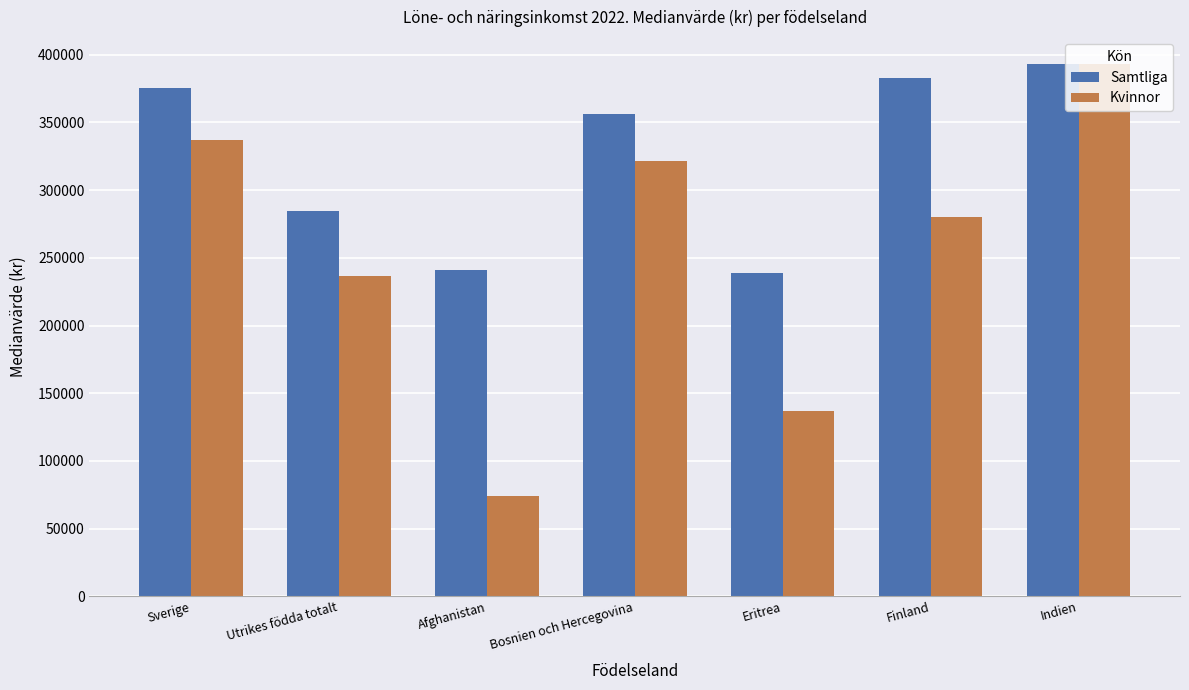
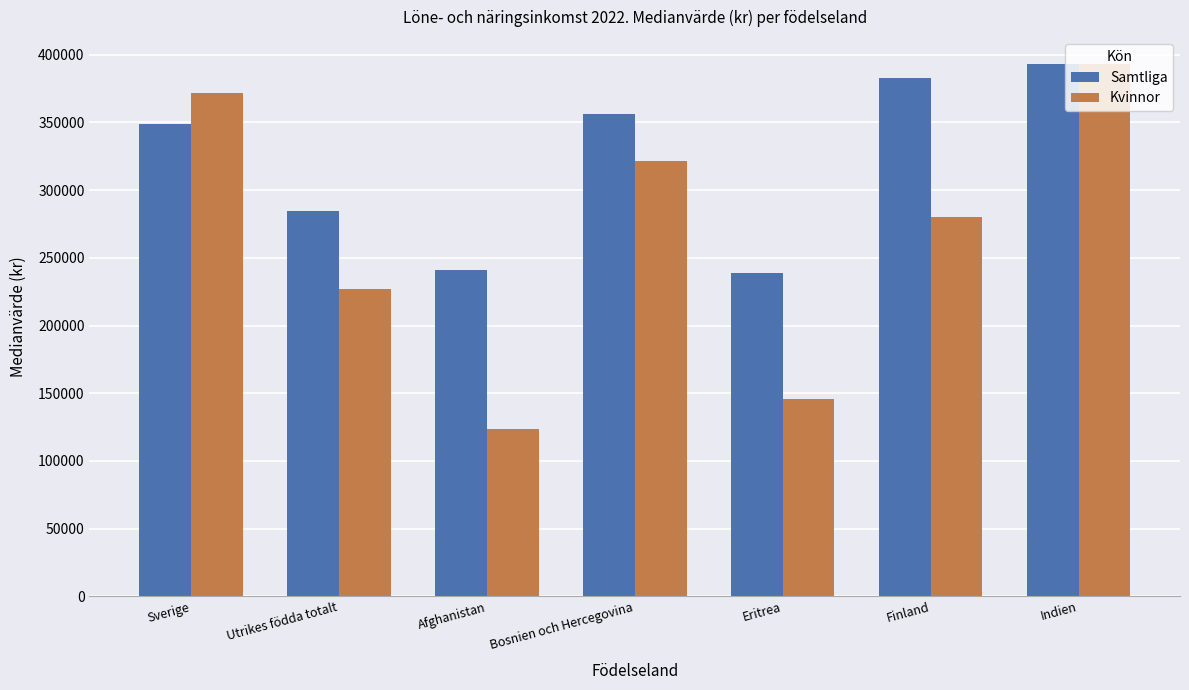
  {
    "Samtliga": {
-     "Sverige": 376000,
+     "Sverige": 349000,
      "Utrikes födda totalt": 285000,
      "Afghanistan": 241000,
      "Bosnien och Hercegovina": 356000,
      "Eritrea": 239000,
      "Finland": 383000,
      "Indien": 393000
    },
    "Kvinnor": {
-     "Sverige": 337000,
-     "Utrikes födda totalt": 237000,
-     "Afghanistan": 74000,
+     "Sverige": 372000,
+     "Utrikes födda totalt": 227000,
+     "Afghanistan": 124000,
      "Bosnien och Hercegovina": 322000,
-     "Eritrea": 137000,
+     "Eritrea": 146000,
      "Finland": 280000
    }
  }
